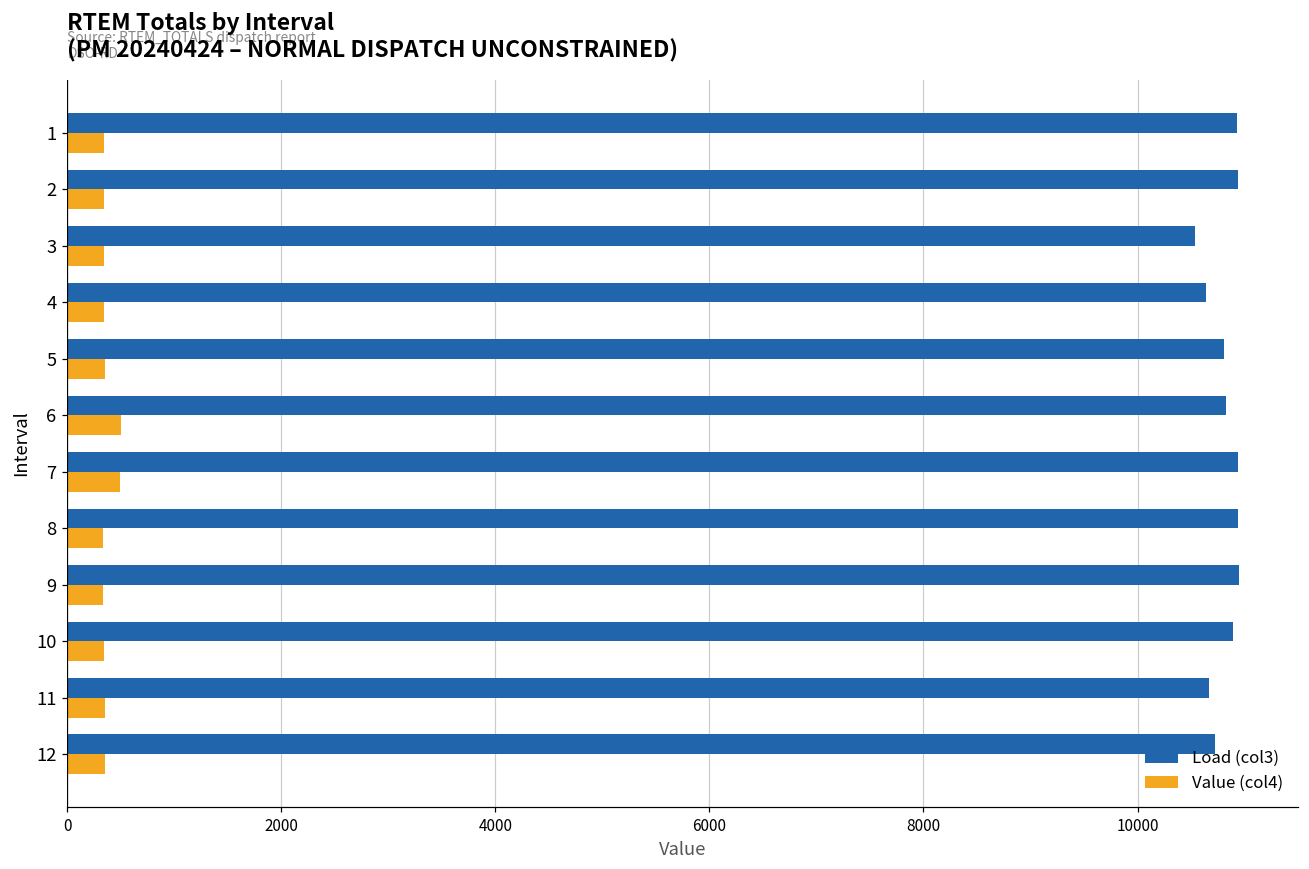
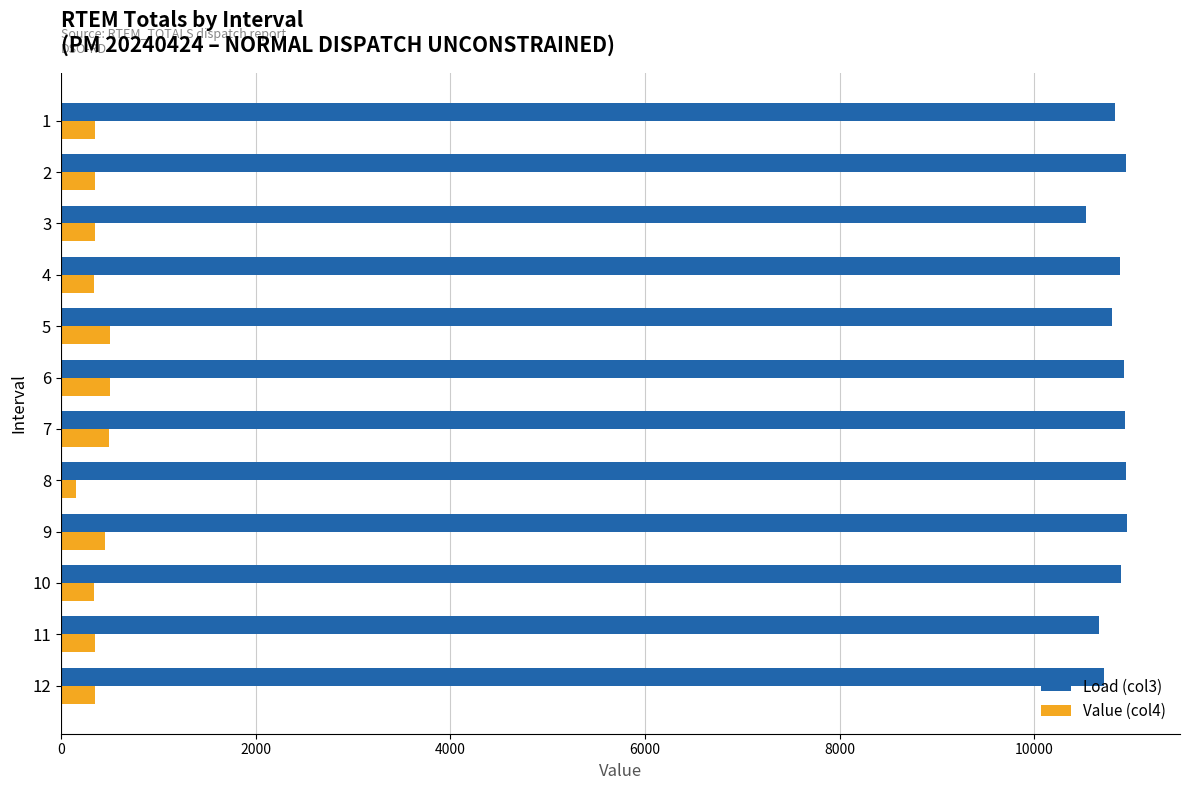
  {
    "Load (col3)": {
-     "1": 10900,
+     "1": 10800,
      "2": 10900,
      "3": 10500,
-     "4": 10600,
+     "4": 10900,
      "5": 10800,
-     "6": 10800,
+     "6": 10900,
      "7": 10900,
      "8": 10900,
      "9": 11000,
      "10": 10900,
      "11": 10700,
      "12": 10700
    },
    "Value (col4)": {
      "1": 300,
      "2": 300,
      "3": 300,
      "4": 300,
-     "5": 400,
+     "5": 500,
      "6": 500,
      "7": 500,
-     "8": 300,
-     "9": 300,
+     "8": 200,
+     "9": 500,
      "10": 300,
      "11": 400,
      "12": 400
    }
  }
